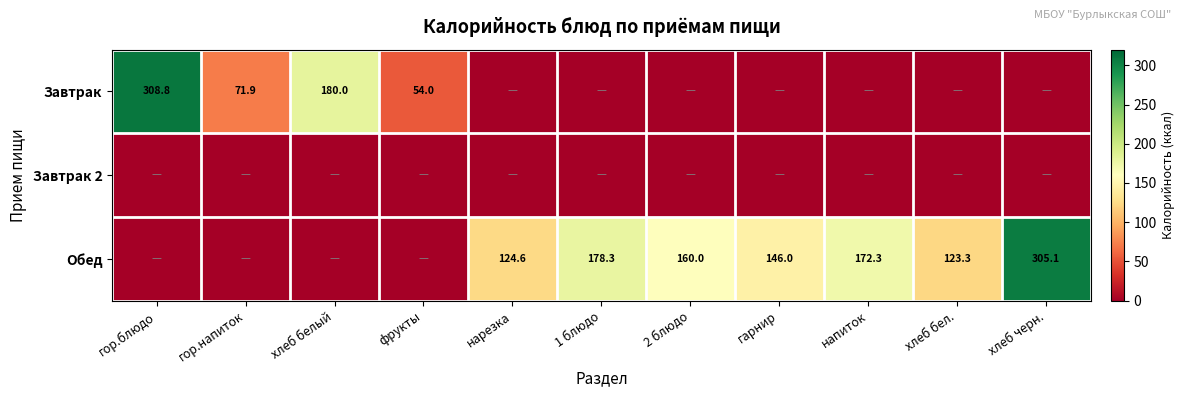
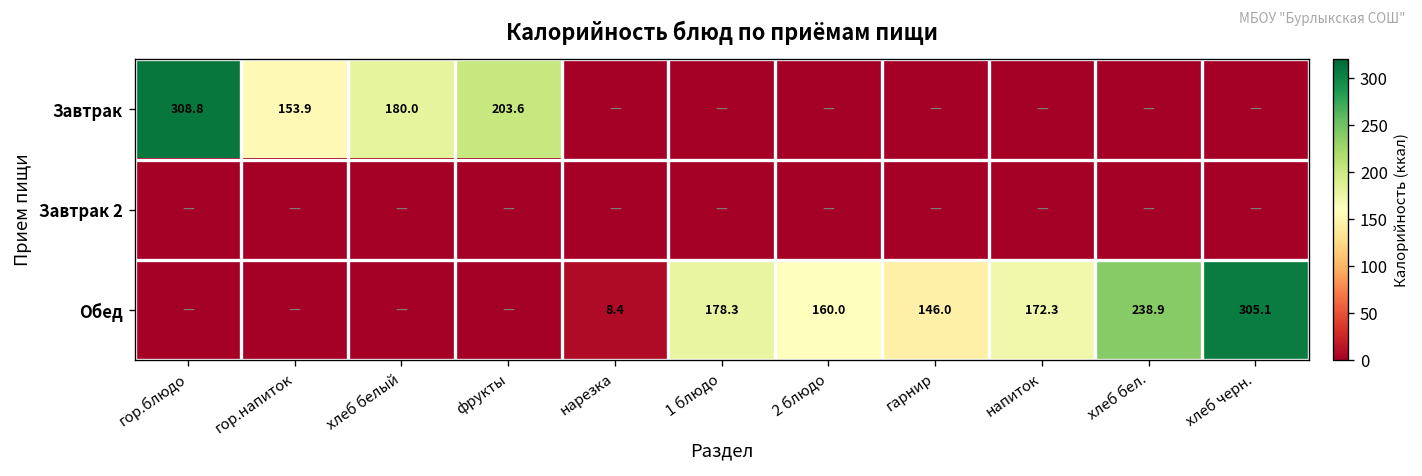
  {
    "Завтрак": {
      "гор.блюдо": 308.8,
-     "гор.напиток": 71.9,
+     "гор.напиток": 153.9,
      "хлеб белый": 180.0,
-     "фрукты": 54.0
+     "фрукты": 203.6
    },
    "Обед": {
-     "нарезка": 124.6,
+     "нарезка": 8.4,
      "1 блюдо": 178.3,
      "2 блюдо": 160.0,
      "гарнир": 146.0,
      "напиток": 172.3,
-     "хлеб бел.": 123.3,
+     "хлеб бел.": 238.9,
      "хлеб черн.": 305.1
    }
  }
